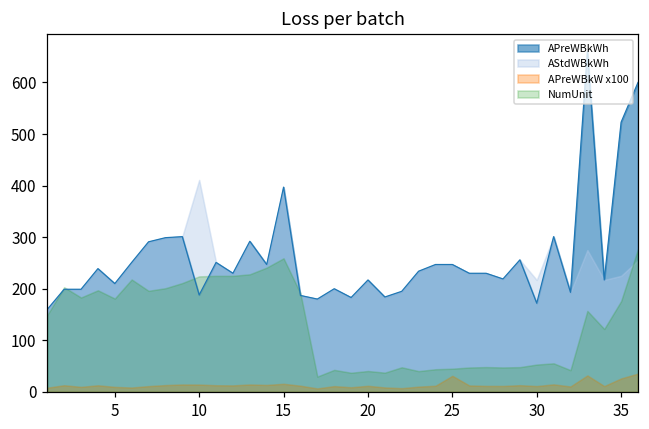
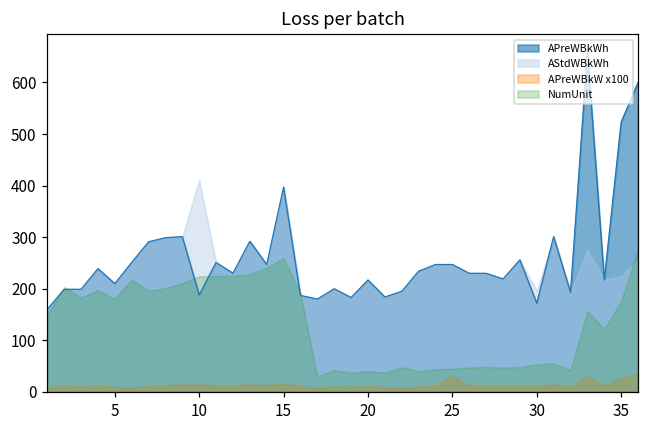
  {
    "APreWBkWh": {
      "10": 190,
      "30": 170,
      "35": 520
    },
    "AStdWBkWh": {
      "10": 410,
-     "30": 220,
+     "30": 200,
      "35": 230
    },
    "APreWBkW x100": {
      "5": 10,
      "10": 10,
      "15": 20,
      "20": 10,
      "25": 30,
      "30": 10,
      "35": 30
    },
    "NumUnit": {
      "5": 180,
      "10": 220,
      "15": 260,
      "20": 40,
      "25": 50,
      "30": 50,
      "35": 180
    }
  }
